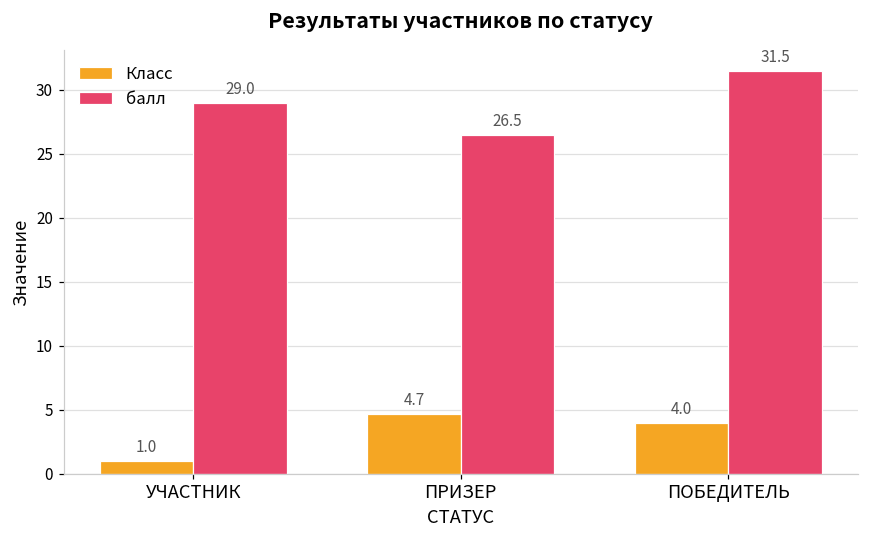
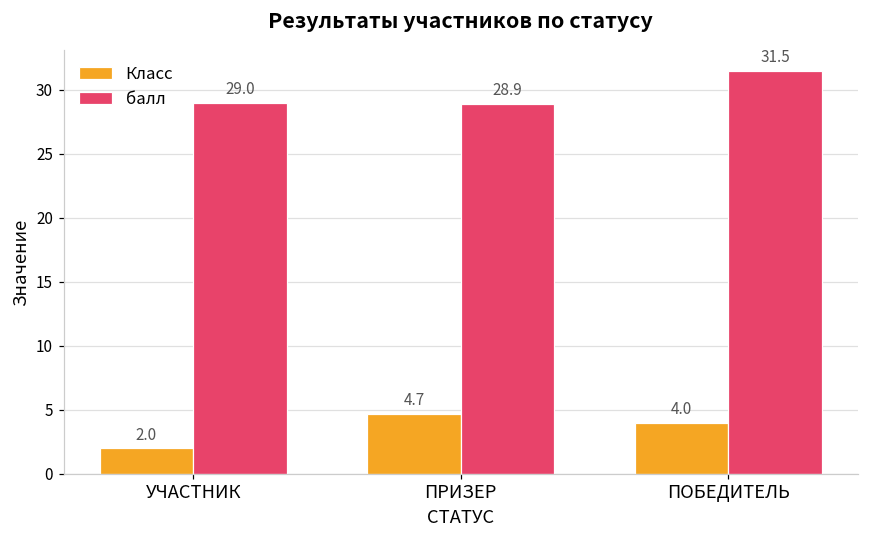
  {
    "Класс": {
-     "УЧАСТНИК": 1.0,
+     "УЧАСТНИК": 2.0,
      "ПРИЗЕР": 4.7,
      "ПОБЕДИТЕЛЬ": 4.0
    },
    "балл": {
      "УЧАСТНИК": 29.0,
-     "ПРИЗЕР": 26.5,
+     "ПРИЗЕР": 28.9,
      "ПОБЕДИТЕЛЬ": 31.5
    }
  }
